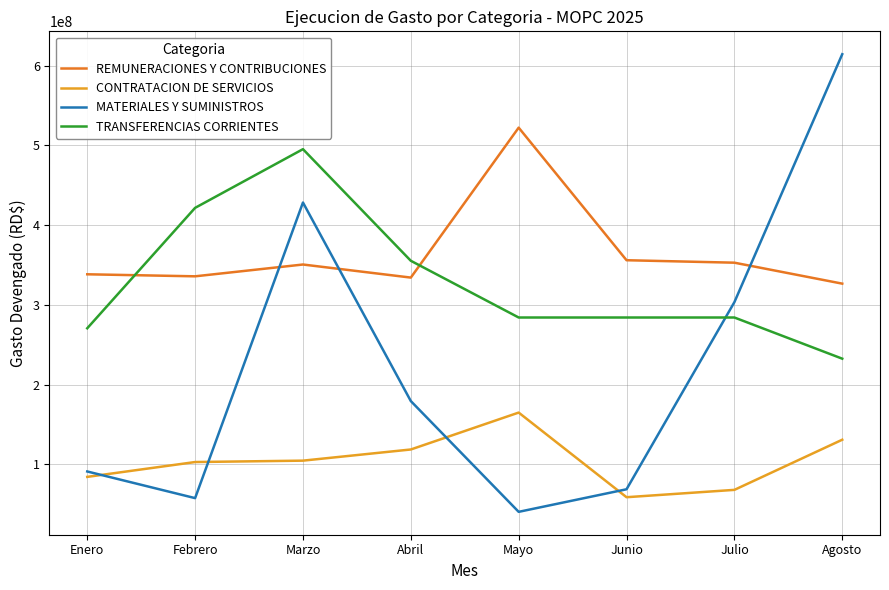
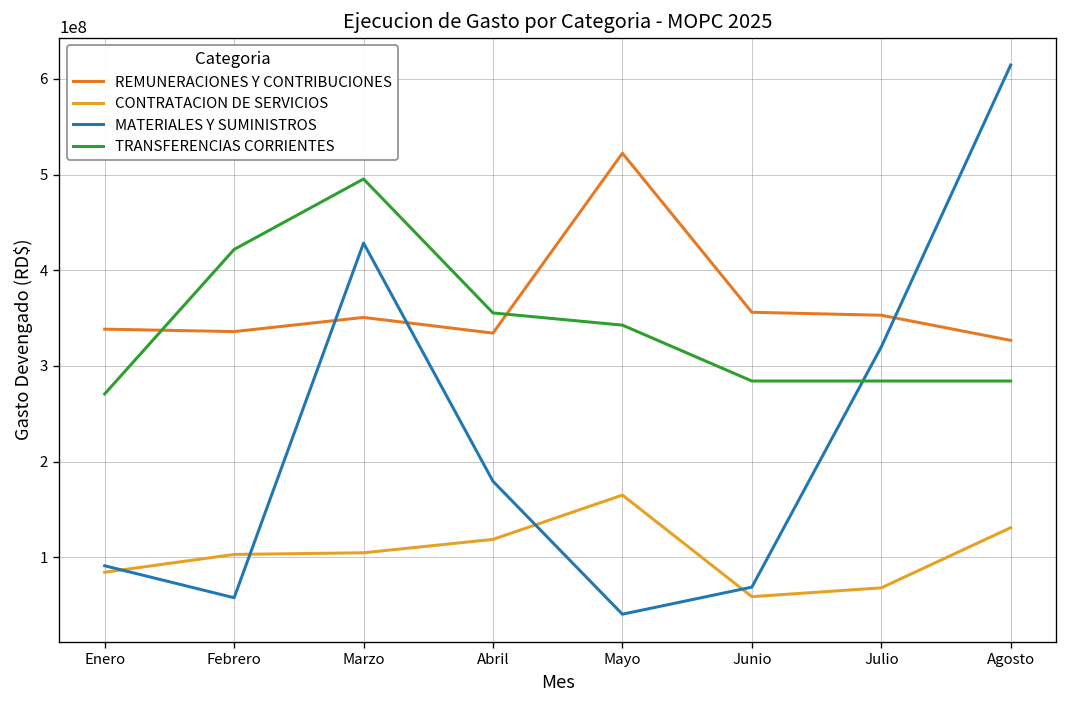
  {
    "MATERIALES Y SUMINISTROS": {
      "Enero": 90000000,
      "Febrero": 60000000,
      "Marzo": 430000000,
      "Abril": 180000000,
      "Mayo": 40000000,
      "Junio": 70000000,
-     "Julio": 300000000,
+     "Julio": 320000000,
      "Agosto": 610000000
    },
    "TRANSFERENCIAS CORRIENTES": {
      "Enero": 270000000,
      "Febrero": 420000000,
      "Marzo": 500000000,
      "Abril": 360000000,
-     "Mayo": 280000000,
+     "Mayo": 340000000,
      "Junio": 280000000,
      "Julio": 280000000,
-     "Agosto": 230000000
+     "Agosto": 280000000
    }
  }
